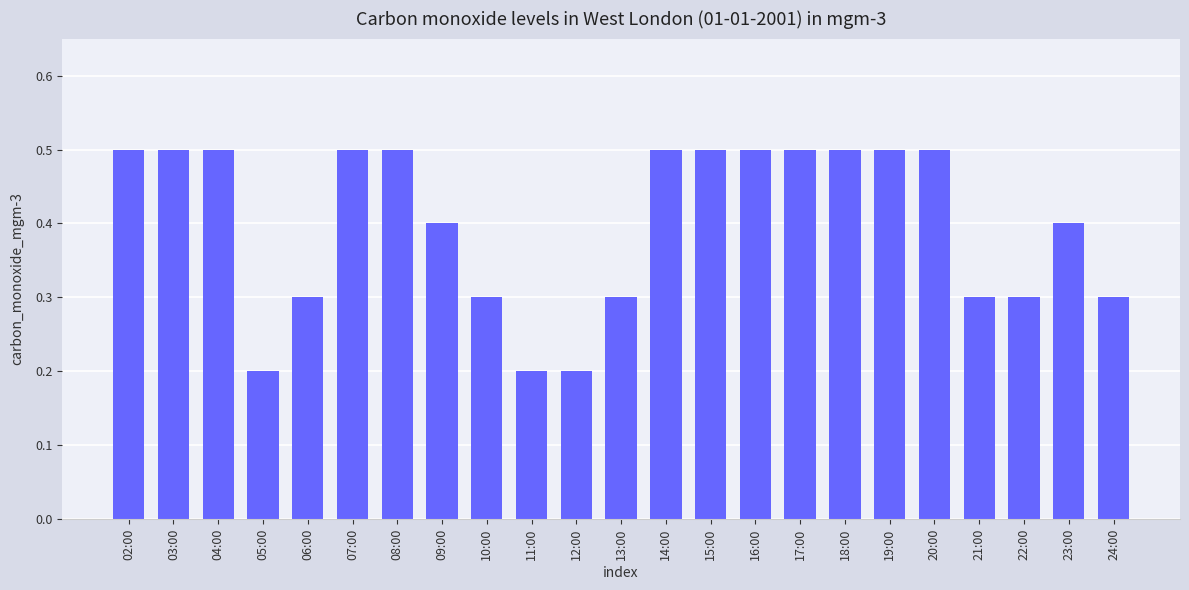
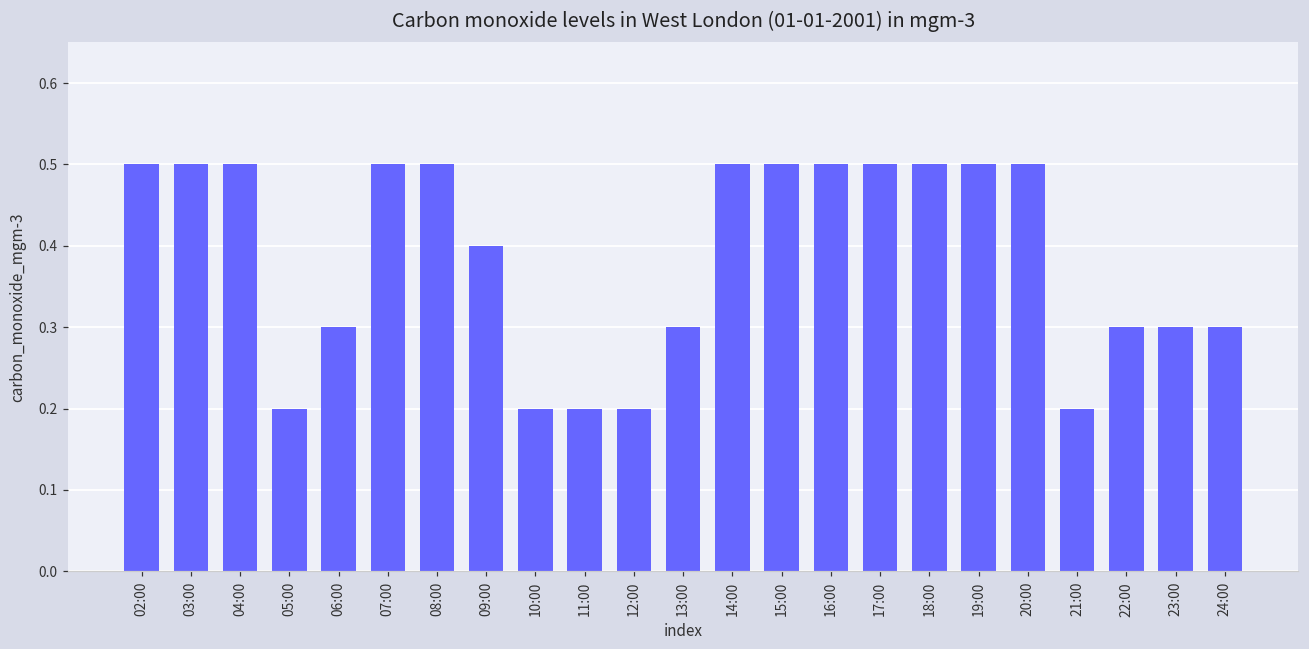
  {
    "02:00": 0.5,
    "03:00": 0.5,
    "04:00": 0.5,
    "05:00": 0.2,
    "06:00": 0.3,
    "07:00": 0.5,
    "08:00": 0.5,
    "09:00": 0.4,
-   "10:00": 0.3,
+   "10:00": 0.2,
    "11:00": 0.2,
    "12:00": 0.2,
    "13:00": 0.3,
    "14:00": 0.5,
    "15:00": 0.5,
    "16:00": 0.5,
    "17:00": 0.5,
    "18:00": 0.5,
    "19:00": 0.5,
    "20:00": 0.5,
-   "21:00": 0.3,
+   "21:00": 0.2,
    "22:00": 0.3,
-   "23:00": 0.4,
+   "23:00": 0.3,
    "24:00": 0.3
  }
